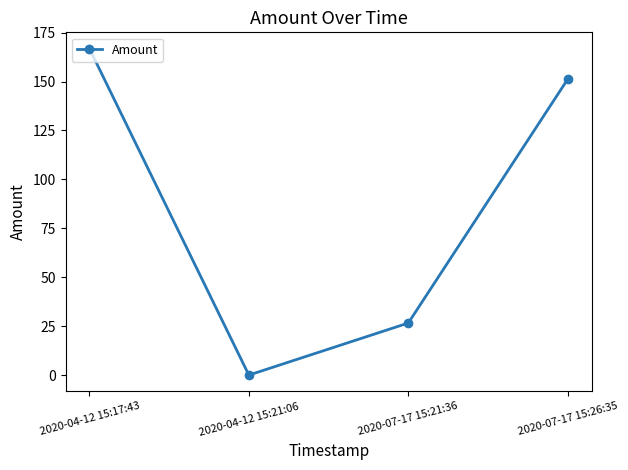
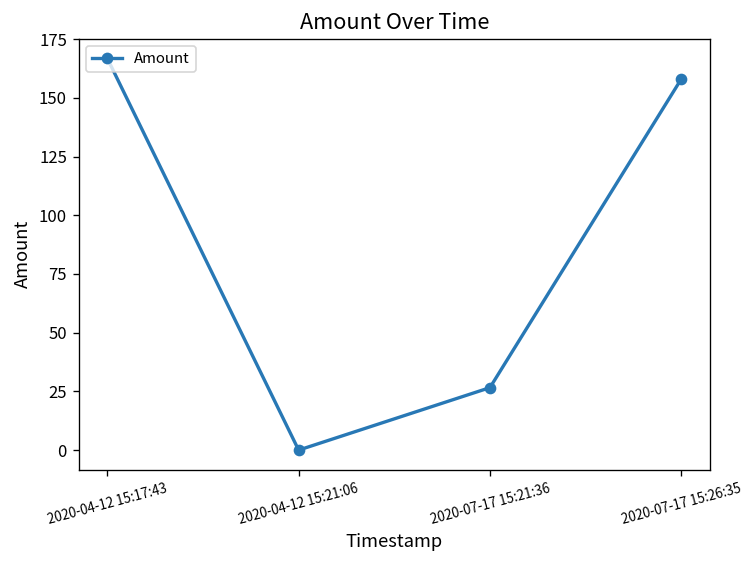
  {
    "2020-04-12 15:21:06": 0,
    "2020-07-17 15:21:36": 27,
-   "2020-07-17 15:26:35": 151
+   "2020-07-17 15:26:35": 158
  }
